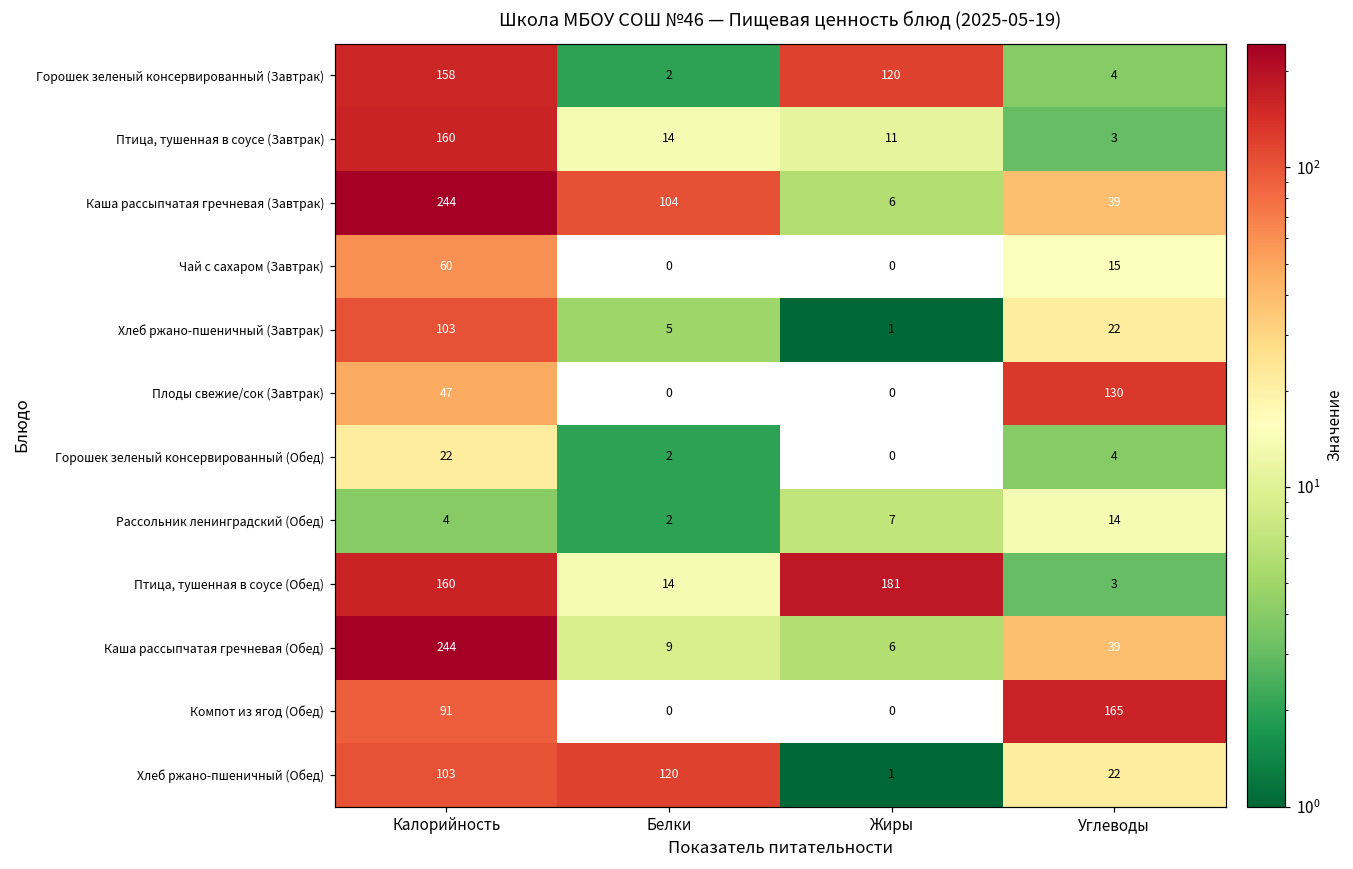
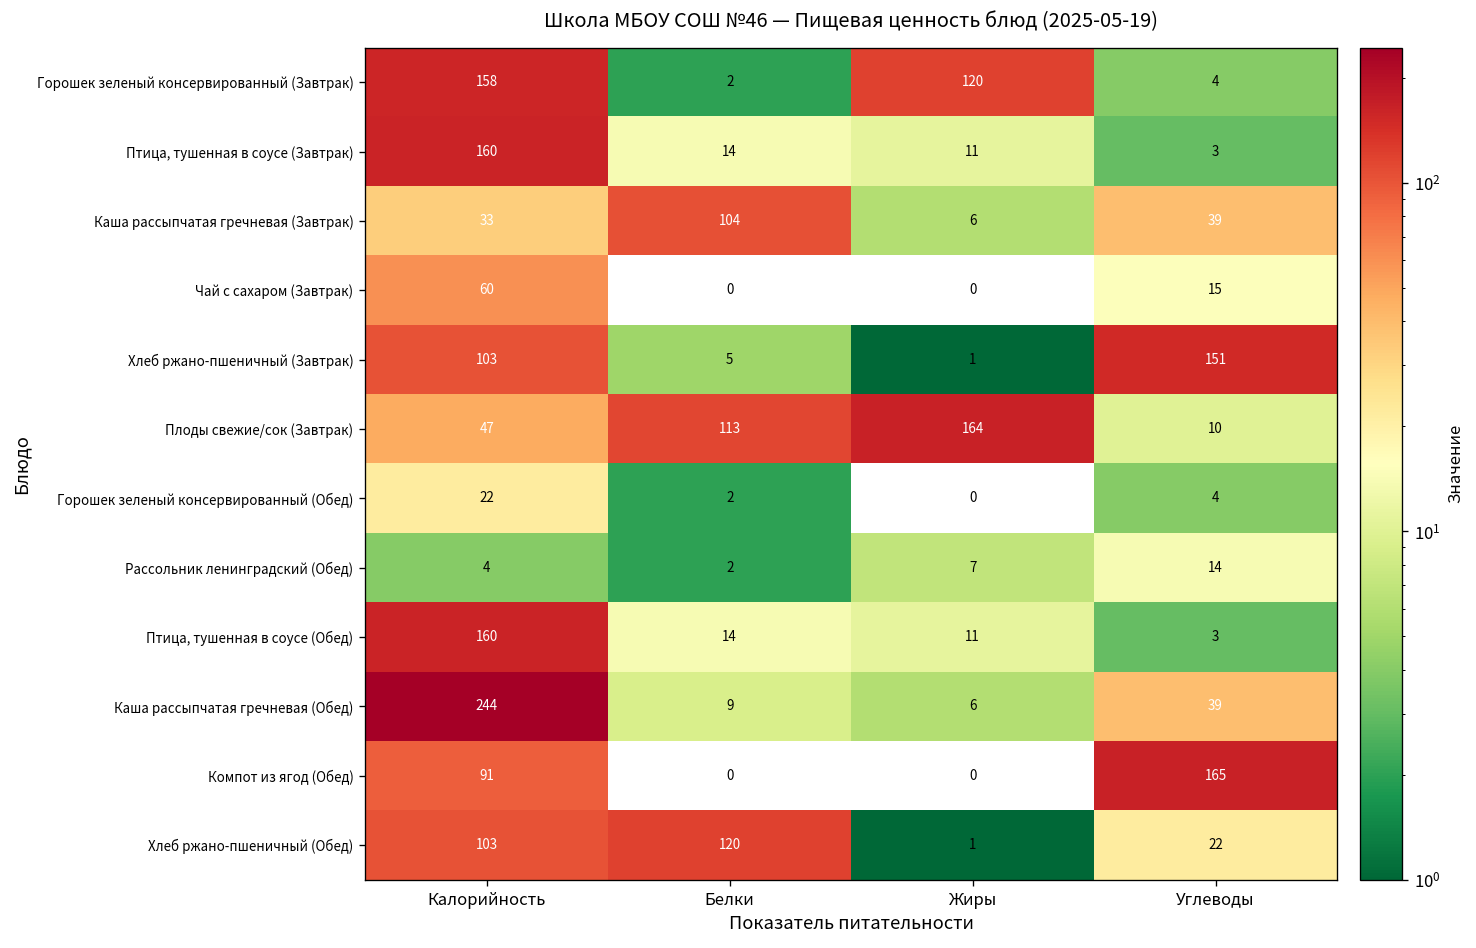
  {
    "Горошек зеленый консервированный (Завтрак)": {
      "Калорийность": 158,
      "Белки": 2,
      "Жиры": 120,
      "Углеводы": 4
    },
    "Птица, тушенная в соусе (Завтрак)": {
      "Калорийность": 160,
      "Белки": 14,
      "Жиры": 11,
      "Углеводы": 3
    },
    "Каша рассыпчатая гречневая (Завтрак)": {
-     "Калорийность": 244,
+     "Калорийность": 33,
      "Белки": 104,
      "Жиры": 6,
      "Углеводы": 39
    },
    "Чай с сахаром (Завтрак)": {
      "Калорийность": 60,
      "Белки": 0,
      "Жиры": 0,
      "Углеводы": 15
    },
    "Хлеб ржано-пшеничный (Завтрак)": {
      "Калорийность": 103,
      "Белки": 5,
      "Жиры": 1,
-     "Углеводы": 22
+     "Углеводы": 151
    },
    "Плоды свежие/сок (Завтрак)": {
      "Калорийность": 47,
-     "Белки": 0,
-     "Жиры": 0,
-     "Углеводы": 130
+     "Белки": 113,
+     "Жиры": 164,
+     "Углеводы": 10
    },
    "Горошек зеленый консервированный (Обед)": {
      "Калорийность": 22,
      "Белки": 2,
      "Жиры": 0,
      "Углеводы": 4
    },
    "Рассольник ленинградский (Обед)": {
      "Калорийность": 4,
      "Белки": 2,
      "Жиры": 7,
      "Углеводы": 14
    },
    "Птица, тушенная в соусе (Обед)": {
      "Калорийность": 160,
      "Белки": 14,
-     "Жиры": 181,
+     "Жиры": 11,
      "Углеводы": 3
    },
    "Каша рассыпчатая гречневая (Обед)": {
      "Калорийность": 244,
      "Белки": 9,
      "Жиры": 6,
      "Углеводы": 39
    },
    "Компот из ягод (Обед)": {
      "Калорийность": 91,
      "Белки": 0,
      "Жиры": 0,
      "Углеводы": 165
    },
    "Хлеб ржано-пшеничный (Обед)": {
      "Калорийность": 103,
      "Белки": 120,
      "Жиры": 1,
      "Углеводы": 22
    }
  }
